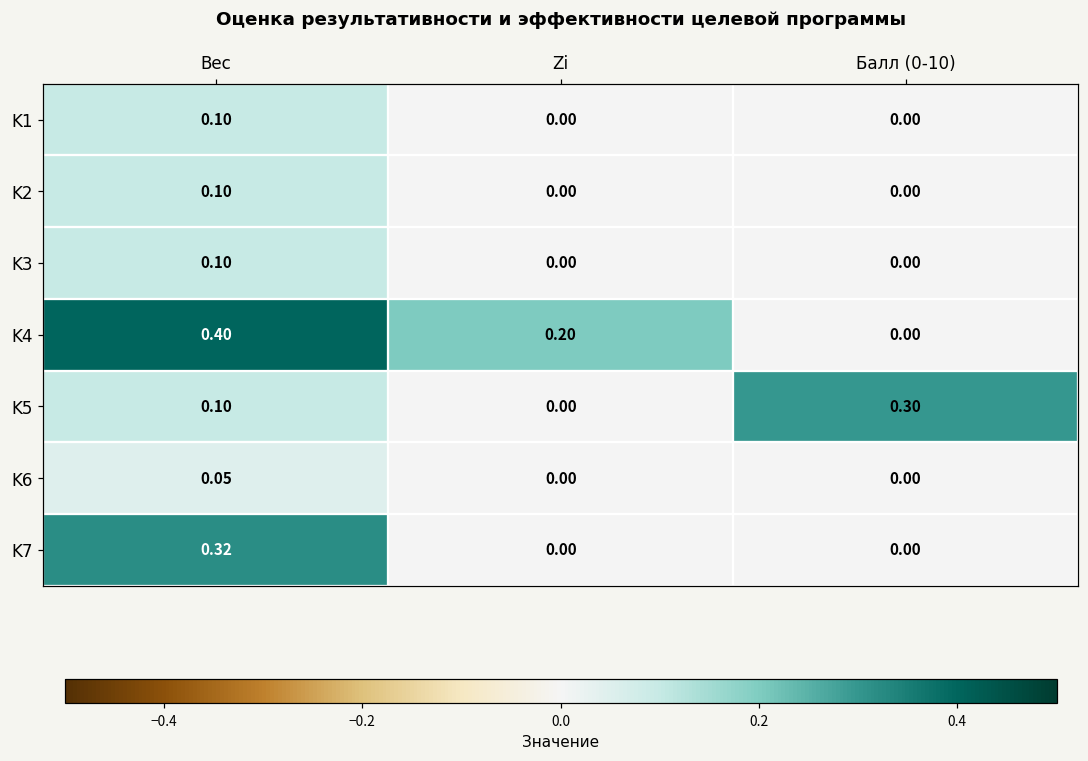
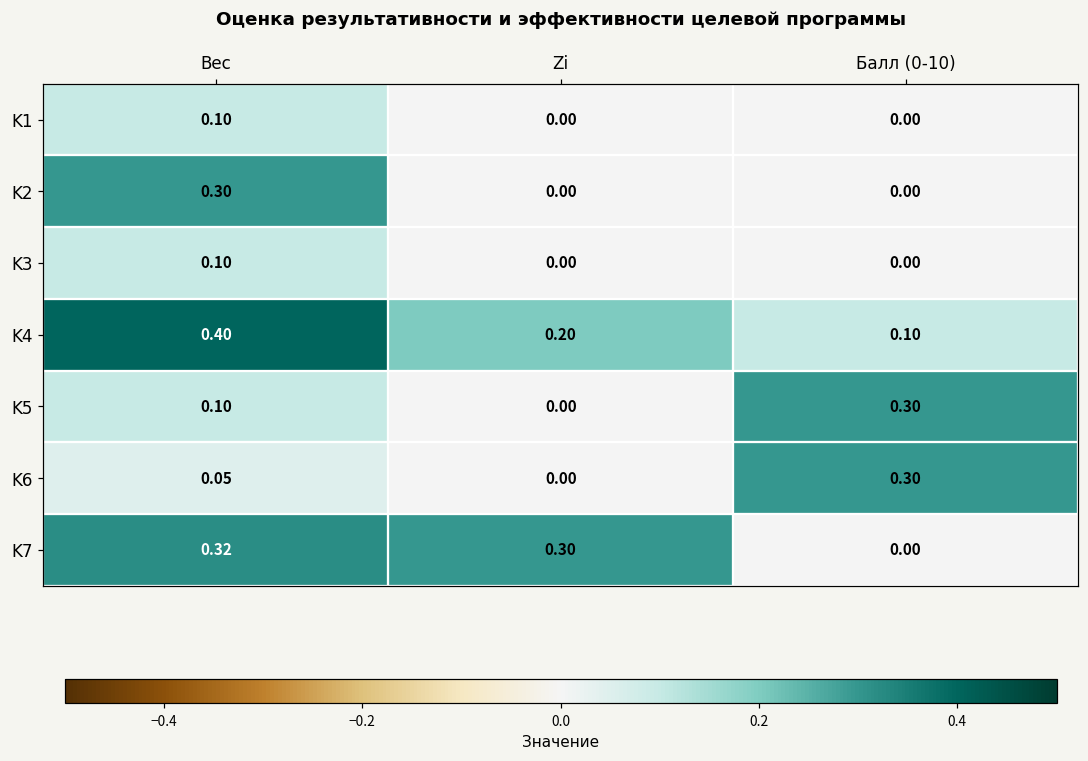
  {
    "K1": {
      "Вес": 0.10,
      "Zi": 0.00,
      "Балл (0-10)": 0.00
    },
    "K2": {
-     "Вес": 0.10,
+     "Вес": 0.30,
      "Zi": 0.00,
      "Балл (0-10)": 0.00
    },
    "K3": {
      "Вес": 0.10,
      "Zi": 0.00,
      "Балл (0-10)": 0.00
    },
    "K4": {
      "Вес": 0.40,
      "Zi": 0.20,
-     "Балл (0-10)": 0.00
+     "Балл (0-10)": 0.10
    },
    "K5": {
      "Вес": 0.10,
      "Zi": 0.00,
      "Балл (0-10)": 0.30
    },
    "K6": {
      "Вес": 0.05,
      "Zi": 0.00,
-     "Балл (0-10)": 0.00
+     "Балл (0-10)": 0.30
    },
    "K7": {
      "Вес": 0.32,
-     "Zi": 0.00,
+     "Zi": 0.30,
      "Балл (0-10)": 0.00
    }
  }
